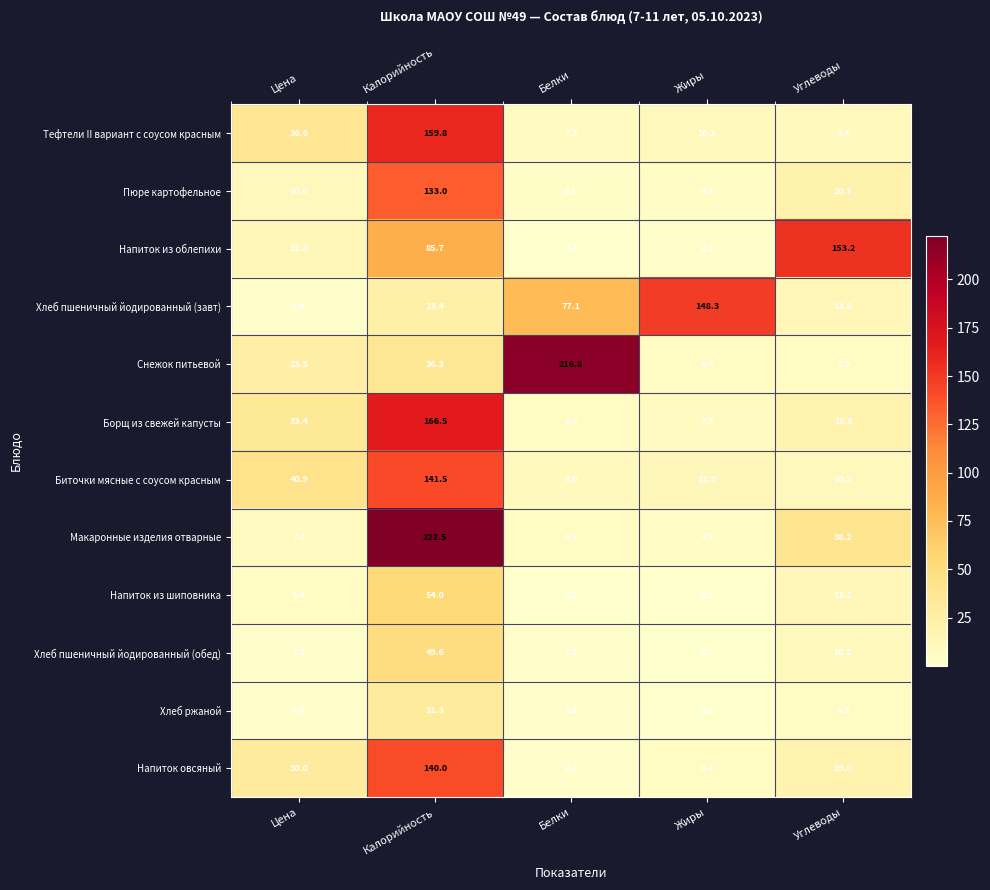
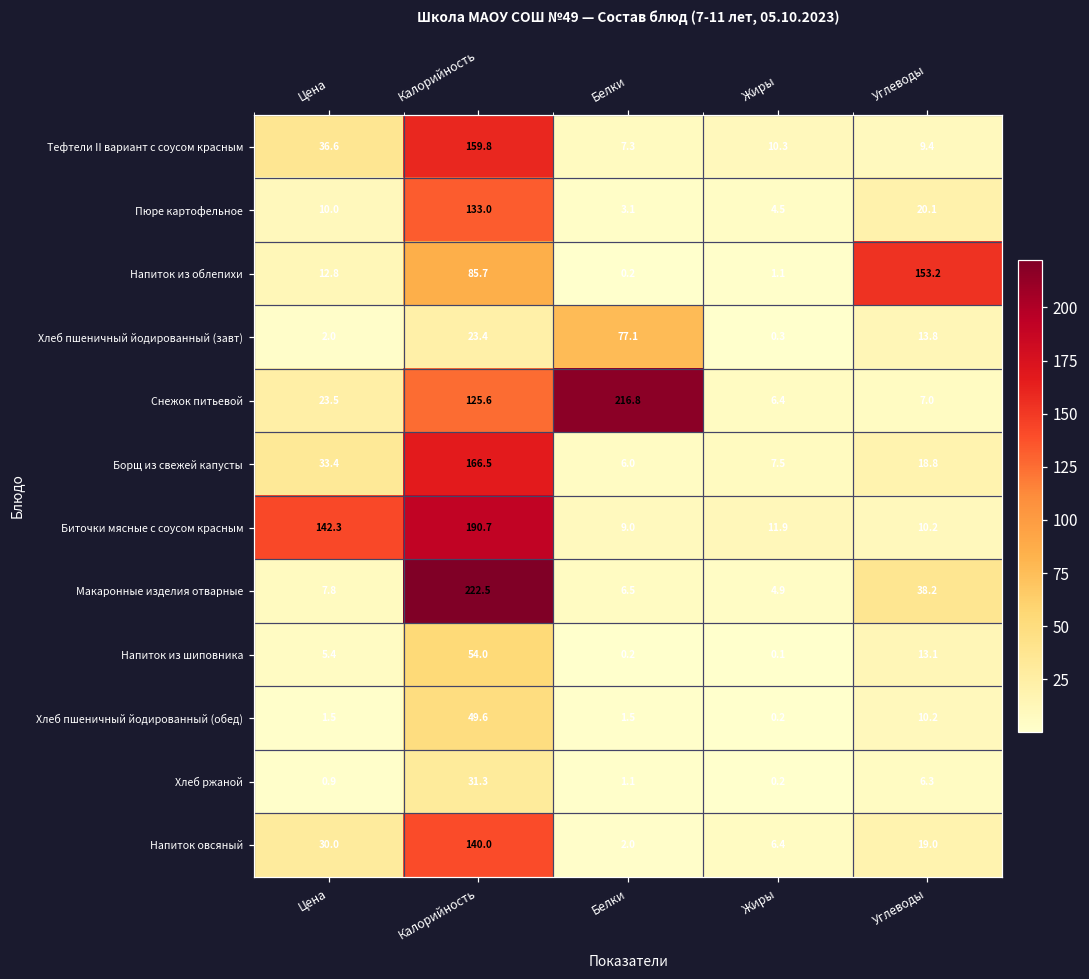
  {
    "Тефтели II вариант с соусом красным": {
      "Цена": 36.6,
      "Калорийность": 159.8,
      "Белки": 7.3,
      "Жиры": 10.3,
      "Углеводы": 9.4
    },
    "Пюре картофельное": {
      "Цена": 10.0,
      "Калорийность": 133.0,
      "Белки": 3.1,
      "Жиры": 4.5,
      "Углеводы": 20.1
    },
    "Напиток из облепихи": {
      "Цена": 12.8,
      "Калорийность": 85.7,
      "Белки": 0.2,
      "Жиры": 1.1,
      "Углеводы": 153.2
    },
    "Хлеб пшеничный йодированный (завт)": {
      "Цена": 2.0,
      "Калорийность": 23.4,
      "Белки": 77.1,
-     "Жиры": 148.3,
+     "Жиры": 0.3,
      "Углеводы": 13.8
    },
    "Снежок питьевой": {
      "Цена": 23.5,
-     "Калорийность": 36.3,
+     "Калорийность": 125.6,
      "Белки": 216.8,
      "Жиры": 6.4,
      "Углеводы": 7.0
    },
    "Борщ из свежей капусты": {
      "Цена": 33.4,
      "Калорийность": 166.5,
      "Белки": 6.0,
      "Жиры": 7.5,
      "Углеводы": 18.8
    },
    "Биточки мясные с соусом красным": {
-     "Цена": 40.9,
-     "Калорийность": 141.5,
+     "Цена": 142.3,
+     "Калорийность": 190.7,
      "Белки": 9.0,
      "Жиры": 11.9,
      "Углеводы": 10.2
    },
    "Макаронные изделия отварные": {
      "Цена": 7.8,
      "Калорийность": 222.5,
      "Белки": 6.5,
      "Жиры": 4.9,
      "Углеводы": 38.2
    },
    "Напиток из шиповника": {
      "Цена": 5.4,
      "Калорийность": 54.0,
      "Белки": 0.2,
      "Жиры": 0.1,
      "Углеводы": 13.1
    },
    "Хлеб пшеничный йодированный (обед)": {
      "Цена": 1.5,
      "Калорийность": 49.6,
      "Белки": 1.5,
      "Жиры": 0.2,
      "Углеводы": 10.2
    },
    "Хлеб ржаной": {
      "Цена": 0.9,
      "Калорийность": 31.3,
      "Белки": 1.1,
      "Жиры": 0.2,
      "Углеводы": 6.3
    },
    "Напиток овсяный": {
      "Цена": 30.0,
      "Калорийность": 140.0,
      "Белки": 2.0,
      "Жиры": 6.4,
      "Углеводы": 19.0
    }
  }
